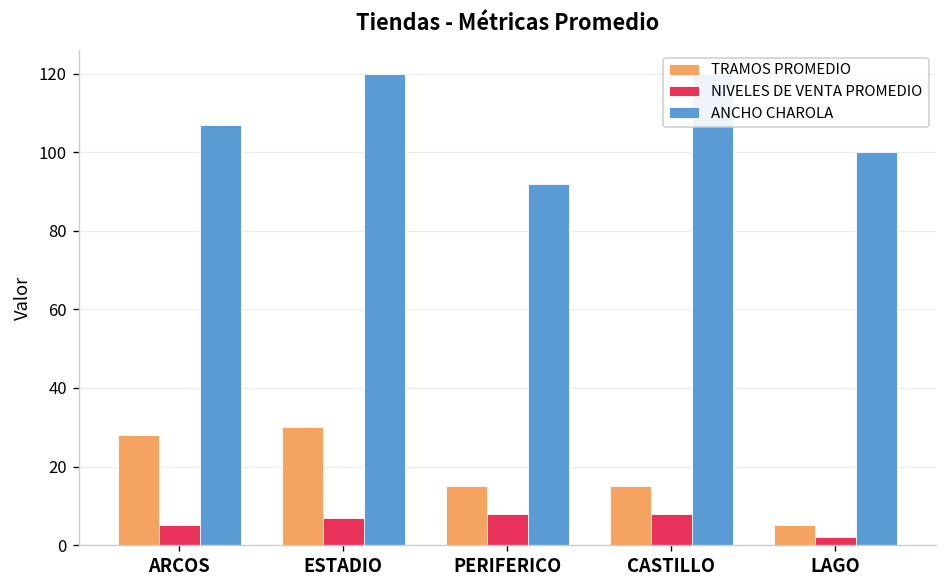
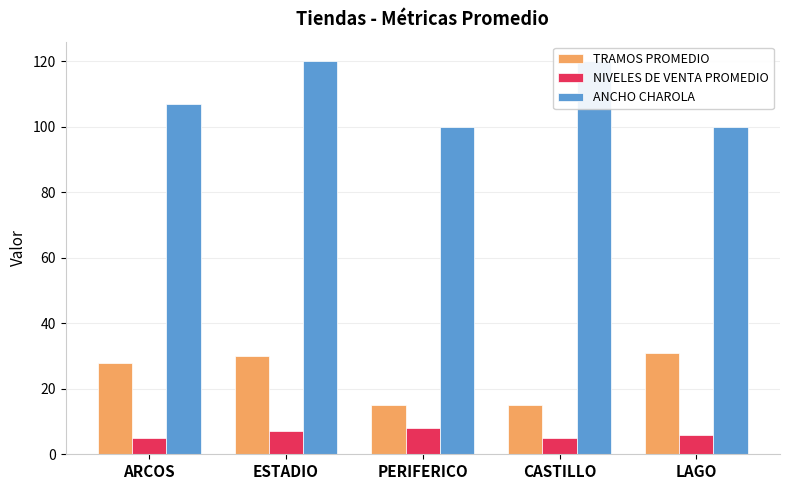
  {
    "TRAMOS PROMEDIO": {
      "ARCOS": 28,
      "ESTADIO": 30,
      "PERIFERICO": 15,
      "CASTILLO": 15,
-     "LAGO": 5
+     "LAGO": 31
    },
    "NIVELES DE VENTA PROMEDIO": {
      "ARCOS": 5,
      "ESTADIO": 7,
      "PERIFERICO": 8,
-     "CASTILLO": 8,
-     "LAGO": 2
+     "CASTILLO": 5,
+     "LAGO": 6
    },
    "ANCHO CHAROLA": {
      "ARCOS": 107,
      "ESTADIO": 120,
-     "PERIFERICO": 92,
+     "PERIFERICO": 100,
      "LAGO": 100
    }
  }
